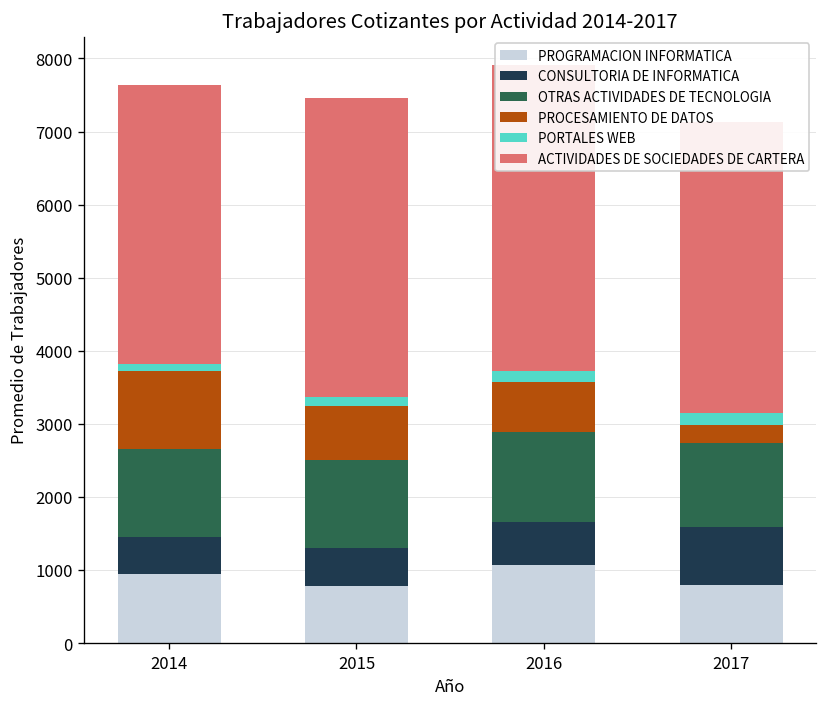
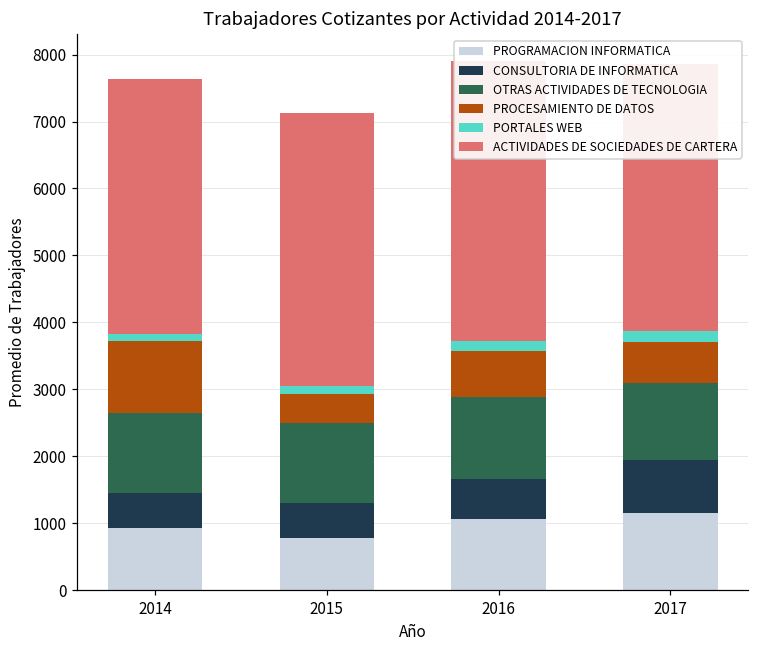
  {
    "PROGRAMACION INFORMATICA": {
      "2014": 900,
      "2015": 800,
      "2016": 1100,
-     "2017": 800
+     "2017": 1200
    },
    "PROCESAMIENTO DE DATOS": {
      "2014": 1100,
-     "2015": 700,
+     "2015": 400,
      "2016": 700,
-     "2017": 300
+     "2017": 600
    },
    "PORTALES WEB": {
      "2014": 100,
      "2015": 100,
      "2016": 100,
      "2017": 200
    },
    "ACTIVIDADES DE SOCIEDADES DE CARTERA": {
      "2014": 3800,
      "2015": 4100
    }
  }
